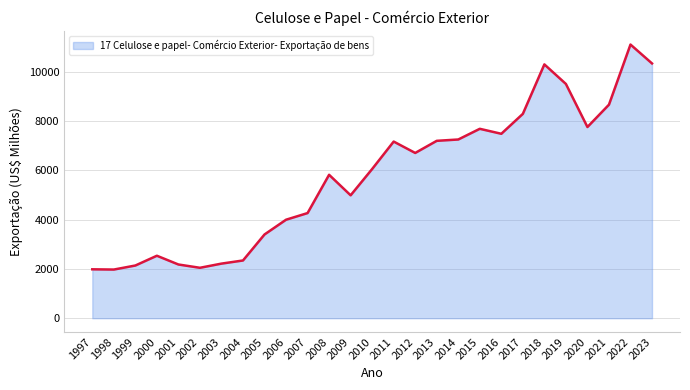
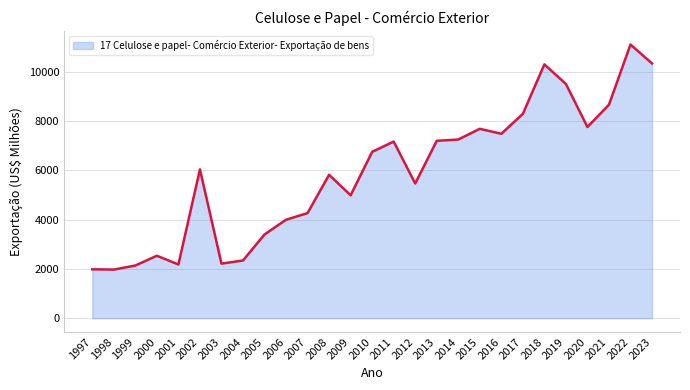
  {
    "1997": 2000,
    "1998": 2000,
    "1999": 2100,
    "2000": 2500,
    "2001": 2200,
-   "2002": 2000,
+   "2002": 6000,
    "2003": 2200,
    "2004": 2300,
    "2005": 3400,
    "2006": 4000,
    "2007": 4300,
    "2008": 5800,
    "2009": 5000,
-   "2010": 6100,
+   "2010": 6800,
    "2011": 7200,
-   "2012": 6700,
+   "2012": 5500,
    "2013": 7200,
    "2014": 7300,
    "2015": 7700,
    "2016": 7500,
    "2017": 8300,
    "2018": 10300,
    "2019": 9500,
    "2020": 7800,
    "2021": 8700,
    "2022": 11100,
    "2023": 10300
  }
